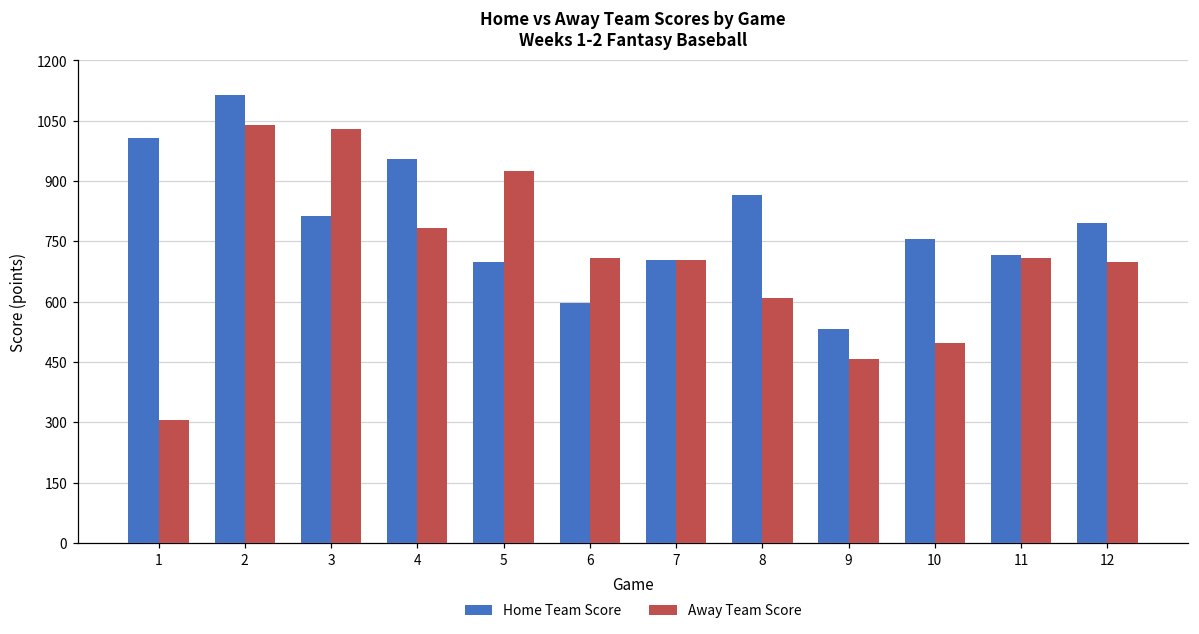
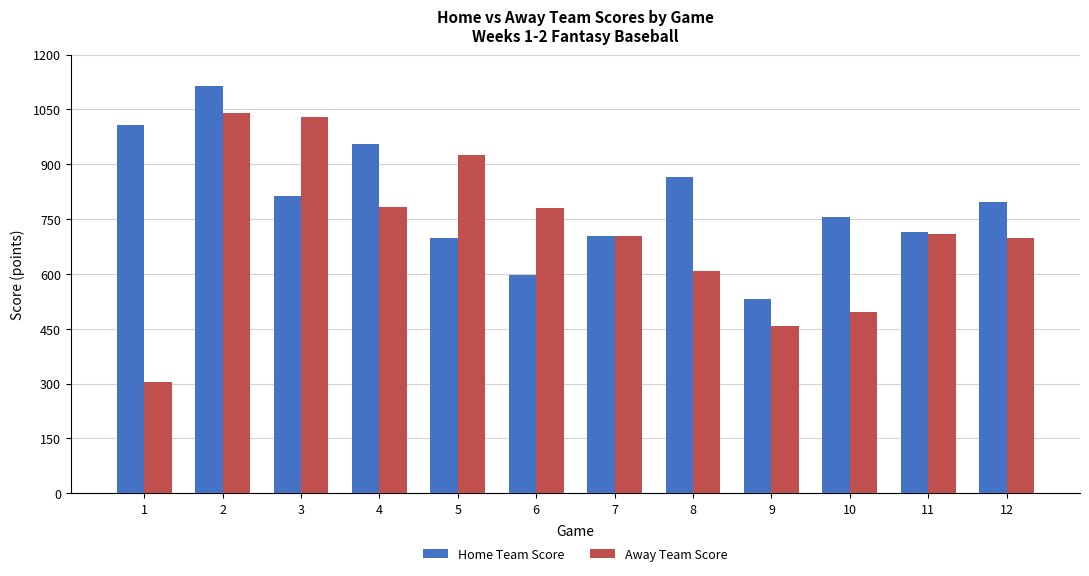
  {
    "Home Team Score": {
      "1": 1010,
      "2": 1110,
      "3": 810,
      "4": 960,
      "5": 700,
      "6": 600,
      "7": 700,
      "8": 870,
      "9": 530,
      "10": 760,
      "11": 720,
      "12": 800
    },
    "Away Team Score": {
      "1": 300,
      "2": 1040,
      "3": 1030,
      "4": 780,
      "5": 930,
-     "6": 710,
+     "6": 780,
      "7": 700,
      "8": 610,
      "9": 460,
      "10": 500,
      "11": 710,
      "12": 700
    }
  }
